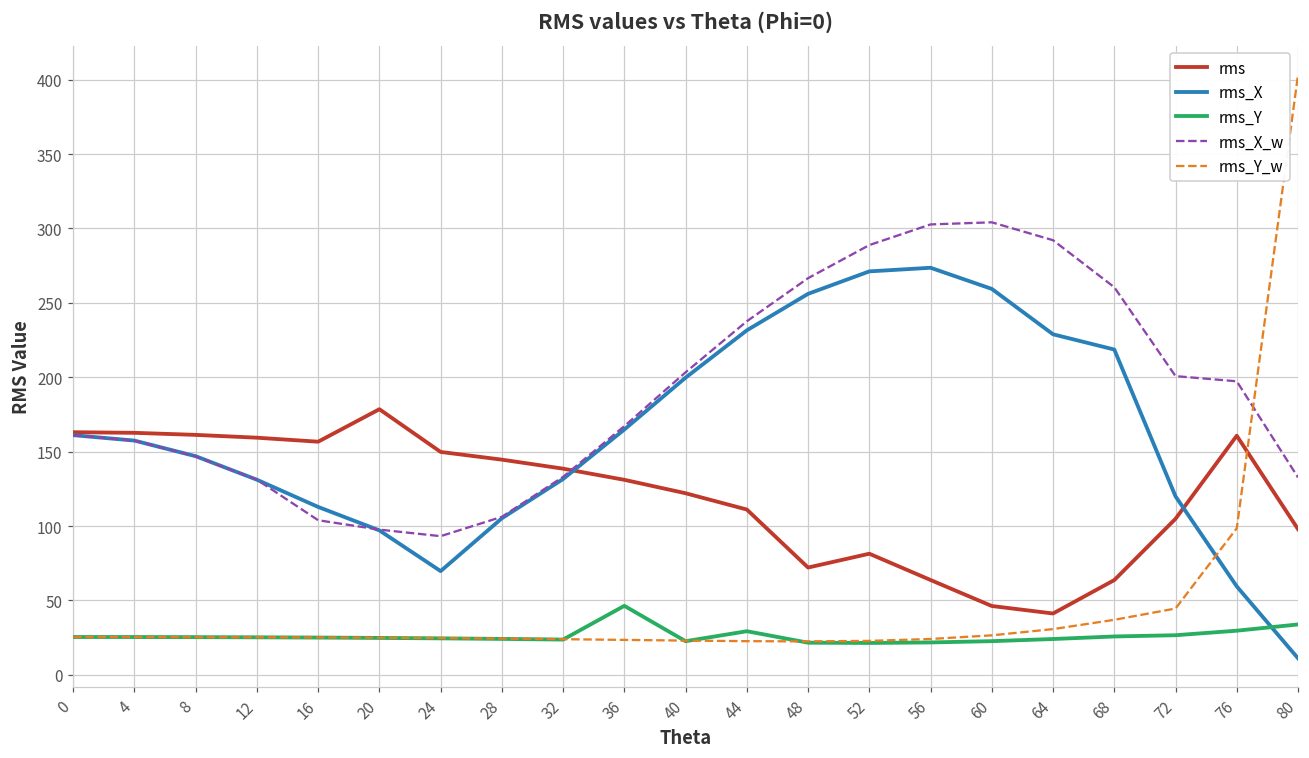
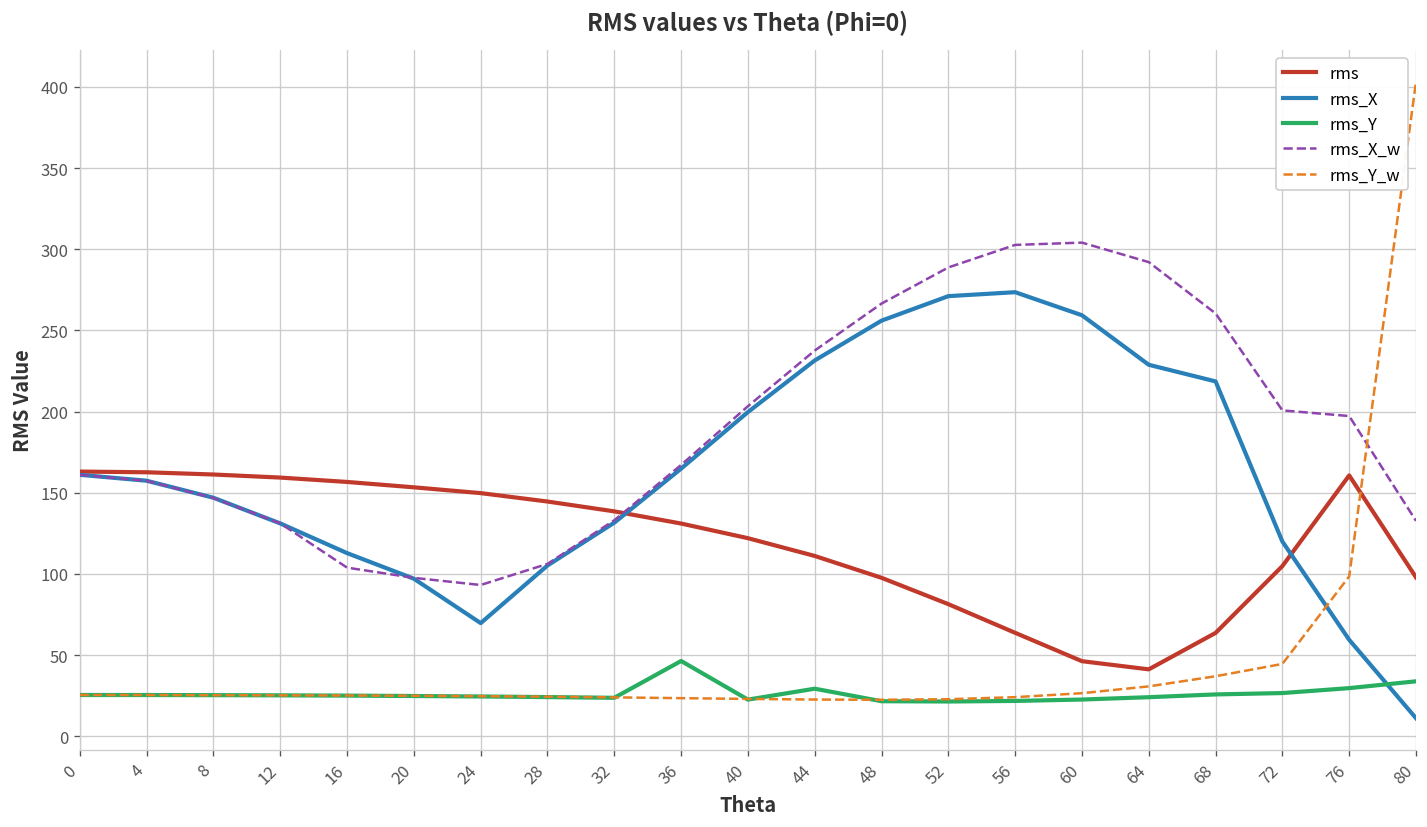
  {
    "rms": {
      "0": 163,
      "4": 163,
      "8": 161,
      "12": 159,
      "16": 157,
-     "20": 179,
+     "20": 153,
      "24": 150,
      "28": 145,
      "32": 139,
      "36": 131,
      "40": 122,
      "44": 111,
-     "48": 72,
+     "48": 98,
      "52": 81,
      "56": 64,
      "60": 46,
      "64": 41,
      "68": 64,
      "72": 105,
      "76": 161,
      "80": 98
    },
    "rms_X": {
      "16": 113,
      "24": 70,
      "36": 165,
      "40": 200,
      "44": 232,
      "48": 256,
      "52": 271,
      "56": 274,
      "60": 259,
      "64": 229,
      "68": 219,
      "72": 120,
      "76": 59,
      "80": 11
    },
    "rms_Y": {
      "36": 46,
      "44": 29,
      "56": 22,
      "60": 23,
      "64": 24,
      "68": 26,
      "72": 27,
      "76": 30,
      "80": 34
    },
    "rms_X_w": {
      "16": 104,
      "24": 93,
      "36": 167,
      "40": 203,
      "44": 238,
      "48": 267,
      "52": 289,
      "56": 303,
      "60": 304,
      "64": 292,
      "68": 261,
      "72": 201,
      "76": 197,
      "80": 133
    },
    "rms_Y_w": {
      "36": 24,
      "44": 23,
      "56": 24,
      "60": 27,
      "64": 31,
      "68": 37,
      "72": 45,
      "76": 99,
      "80": 403
    }
  }
